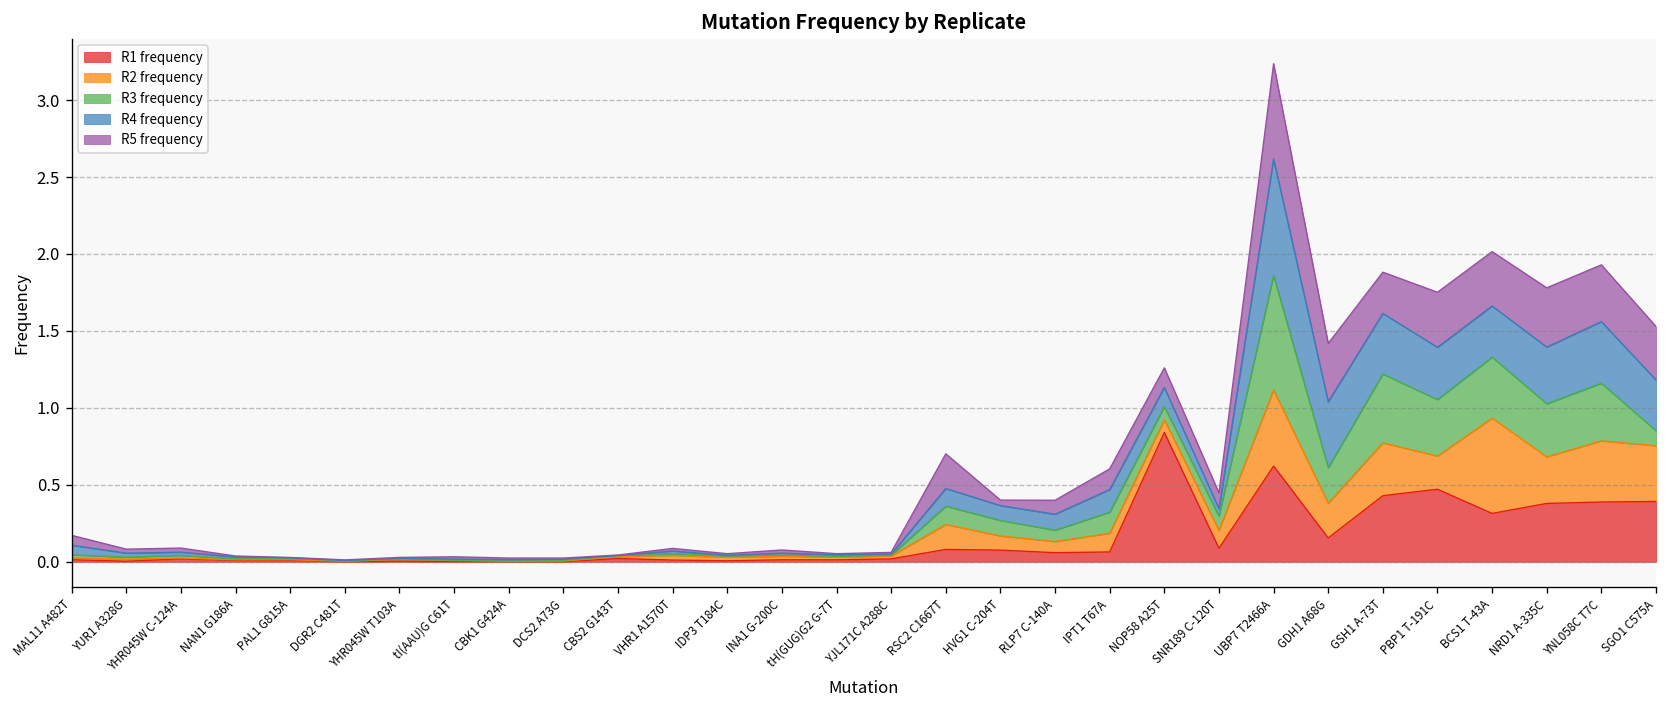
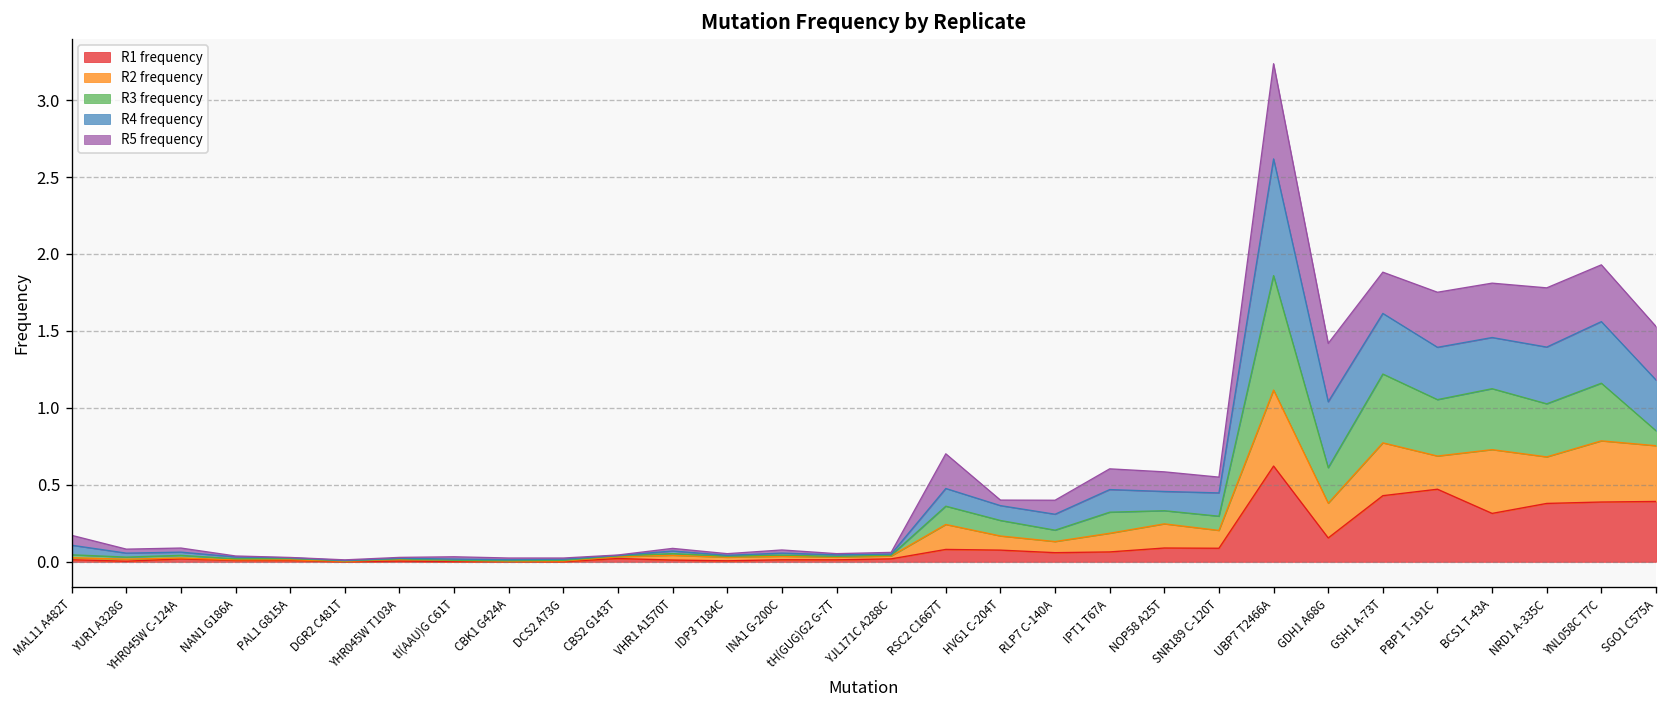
  {
    "R1 frequency": {
      "VHR1 A1570T": 0.01,
      "IDP3 T184C": 0.01,
      "INA1 G-200C": 0.01,
      "RSC2 C1667T": 0.08,
      "HVG1 C-204T": 0.08,
      "RLP7 C-140A": 0.06,
      "IPT1 T67A": 0.06,
-     "NOP58 A25T": 0.84,
+     "NOP58 A25T": 0.09,
      "SNR189 C-120T": 0.09,
      "UBP7 T2466A": 0.62,
      "GDH1 A68G": 0.16,
      "GSH1 A-73T": 0.43,
      "PBP1 T-191C": 0.47,
      "BCS1 T-43A": 0.31,
      "NRD1 A-335C": 0.38,
      "YNL058C T7C": 0.39,
      "SGO1 C575A": 0.39
    },
    "R2 frequency": {
      "RSC2 C1667T": 0.16,
      "HVG1 C-204T": 0.09,
      "RLP7 C-140A": 0.07,
      "IPT1 T67A": 0.12,
-     "NOP58 A25T": 0.08,
+     "NOP58 A25T": 0.16,
      "SNR189 C-120T": 0.12,
      "UBP7 T2466A": 0.49,
      "GDH1 A68G": 0.23,
      "GSH1 A-73T": 0.34,
      "PBP1 T-191C": 0.22,
-     "BCS1 T-43A": 0.62,
+     "BCS1 T-43A": 0.41,
      "NRD1 A-335C": 0.30,
      "YNL058C T7C": 0.40,
      "SGO1 C575A": 0.36
    },
    "R3 frequency": {
      "RSC2 C1667T": 0.12,
      "HVG1 C-204T": 0.10,
      "RLP7 C-140A": 0.07,
      "IPT1 T67A": 0.14,
      "NOP58 A25T": 0.09,
      "SNR189 C-120T": 0.09,
      "UBP7 T2466A": 0.74,
      "GDH1 A68G": 0.23,
      "GSH1 A-73T": 0.45,
      "PBP1 T-191C": 0.37,
      "BCS1 T-43A": 0.40,
      "NRD1 A-335C": 0.34,
      "YNL058C T7C": 0.37,
      "SGO1 C575A": 0.10
    },
    "R4 frequency": {
      "MAL11 A482T": 0.06,
      "YUR1 A328G": 0.03,
      "YHR045W C-124A": 0.02,
      "RSC2 C1667T": 0.12,
      "HVG1 C-204T": 0.10,
      "RLP7 C-140A": 0.10,
      "IPT1 T67A": 0.15,
      "NOP58 A25T": 0.13,
-     "SNR189 C-120T": 0.05,
+     "SNR189 C-120T": 0.15,
      "UBP7 T2466A": 0.76,
      "GDH1 A68G": 0.43,
      "GSH1 A-73T": 0.39,
      "PBP1 T-191C": 0.34,
      "BCS1 T-43A": 0.33,
      "NRD1 A-335C": 0.37,
      "YNL058C T7C": 0.40,
      "SGO1 C575A": 0.33
    },
    "R5 frequency": {
      "MAL11 A482T": 0.06,
      "YUR1 A328G": 0.03,
      "YHR045W C-124A": 0.03,
      "INA1 G-200C": 0.02,
      "RSC2 C1667T": 0.23,
      "HVG1 C-204T": 0.04,
      "RLP7 C-140A": 0.09,
      "IPT1 T67A": 0.13,
      "NOP58 A25T": 0.13,
      "SNR189 C-120T": 0.10,
      "UBP7 T2466A": 0.62,
      "GDH1 A68G": 0.38,
      "GSH1 A-73T": 0.27,
      "PBP1 T-191C": 0.36,
      "BCS1 T-43A": 0.35,
      "NRD1 A-335C": 0.38,
      "YNL058C T7C": 0.37,
      "SGO1 C575A": 0.35
    }
  }
